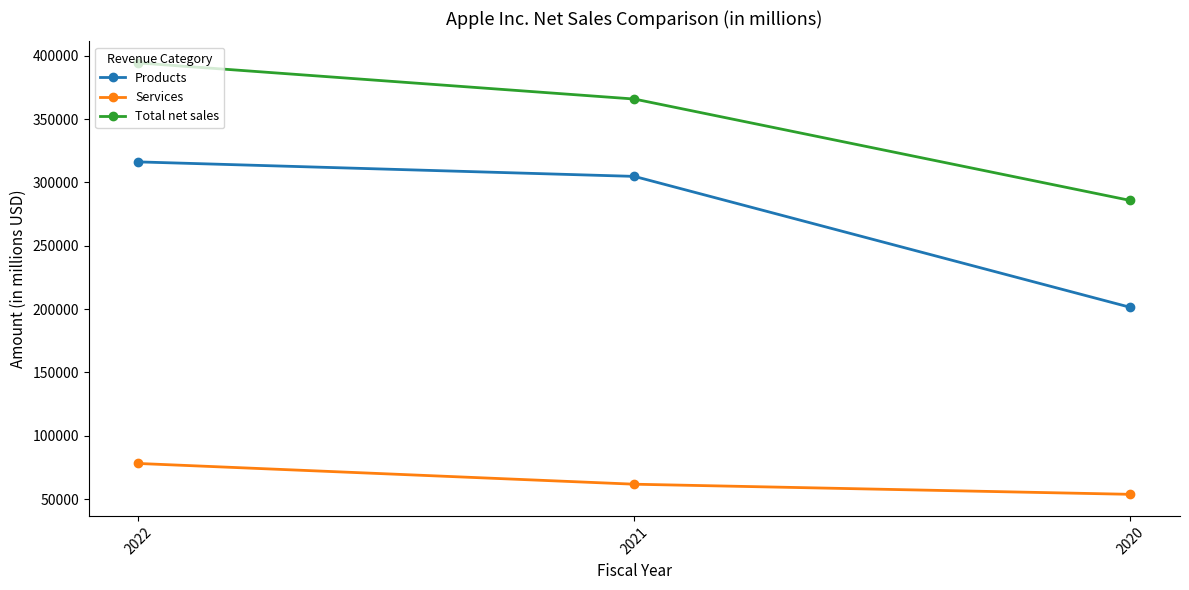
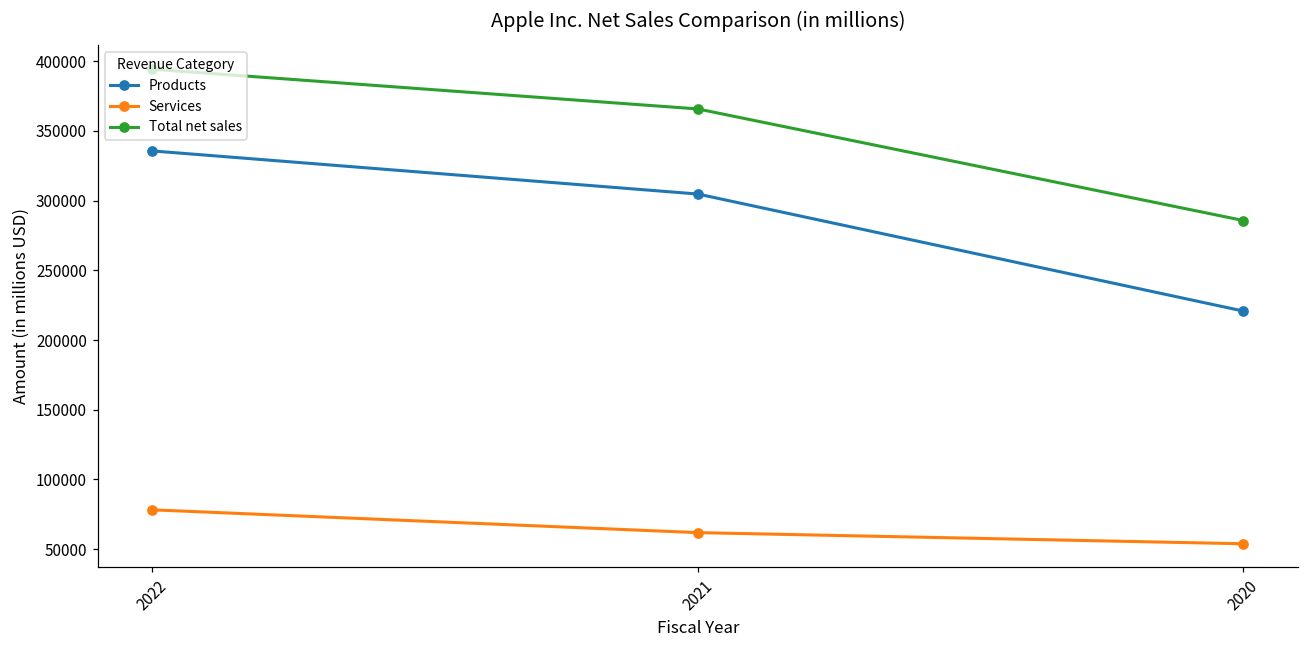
  {
    "Products": {
-     "2022": 316000,
+     "2022": 336000,
      "2021": 305000,
-     "2020": 201000
+     "2020": 221000
    },
    "Services": {
      "2022": 78000,
      "2021": 62000,
      "2020": 54000
    },
    "Total net sales": {
      "2021": 366000,
      "2020": 286000
    }
  }
